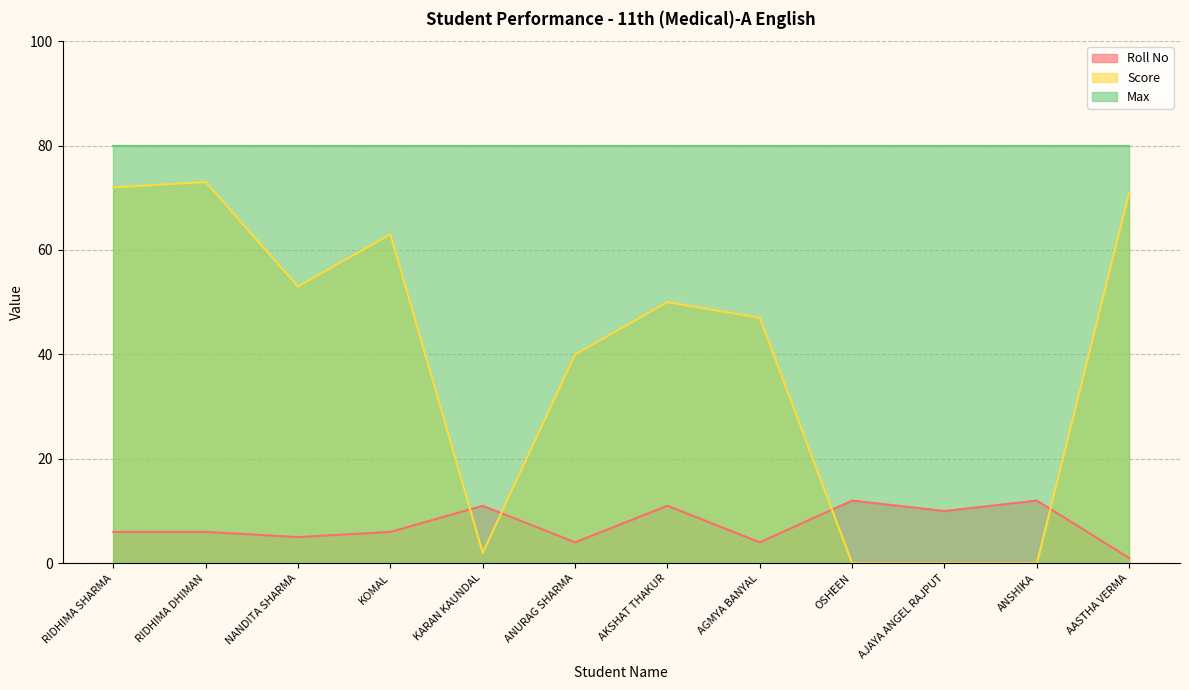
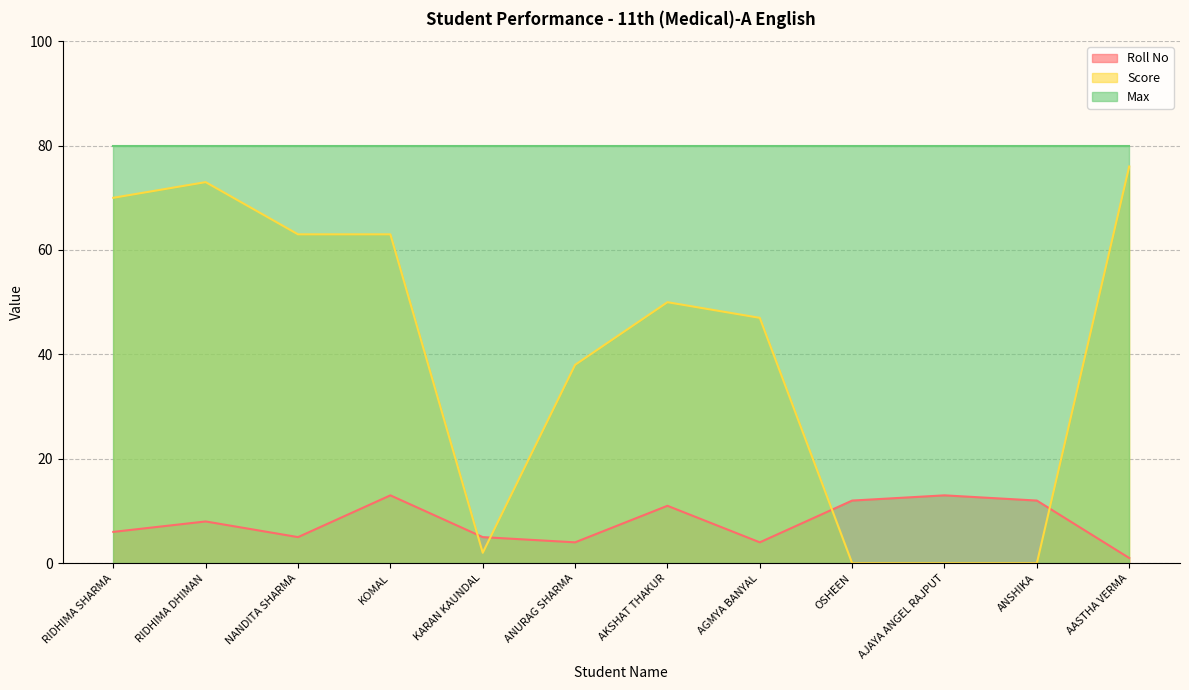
  {
    "Roll No": {
      "RIDHIMA SHARMA": 6,
-     "RIDHIMA DHIMAN": 6,
+     "RIDHIMA DHIMAN": 8,
      "NANDITA SHARMA": 5,
-     "KOMAL": 6,
-     "KARAN KAUNDAL": 11,
+     "KOMAL": 13,
+     "KARAN KAUNDAL": 5,
      "ANURAG SHARMA": 4,
      "AKSHAT THAKUR": 11,
      "AGMYA BANYAL": 4,
      "OSHEEN": 12,
-     "AJAYA ANGEL RAJPUT": 10,
+     "AJAYA ANGEL RAJPUT": 13,
      "ANSHIKA": 12,
      "AASTHA VERMA": 1
    },
    "Score": {
-     "RIDHIMA SHARMA": 72,
+     "RIDHIMA SHARMA": 70,
      "RIDHIMA DHIMAN": 73,
-     "NANDITA SHARMA": 53,
+     "NANDITA SHARMA": 63,
      "KOMAL": 63,
      "KARAN KAUNDAL": 2,
-     "ANURAG SHARMA": 40,
+     "ANURAG SHARMA": 38,
      "AKSHAT THAKUR": 50,
      "AGMYA BANYAL": 47,
      "OSHEEN": 0,
      "AJAYA ANGEL RAJPUT": 0,
      "ANSHIKA": 0,
-     "AASTHA VERMA": 71
+     "AASTHA VERMA": 76
    },
    "Max": {
      "RIDHIMA SHARMA": 80,
      "RIDHIMA DHIMAN": 80,
      "NANDITA SHARMA": 80,
      "KOMAL": 80,
      "KARAN KAUNDAL": 80,
      "ANURAG SHARMA": 80,
      "AKSHAT THAKUR": 80,
      "AGMYA BANYAL": 80,
      "OSHEEN": 80,
      "AJAYA ANGEL RAJPUT": 80,
      "ANSHIKA": 80,
      "AASTHA VERMA": 80
    }
  }
